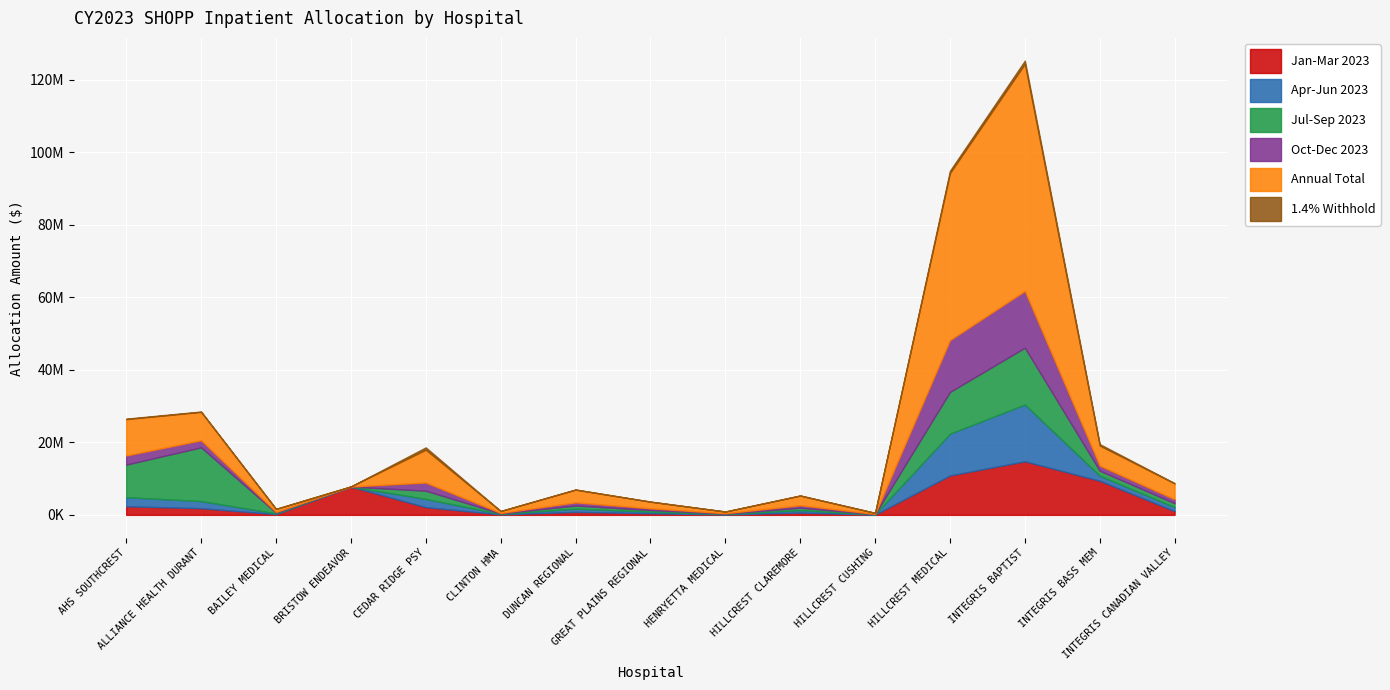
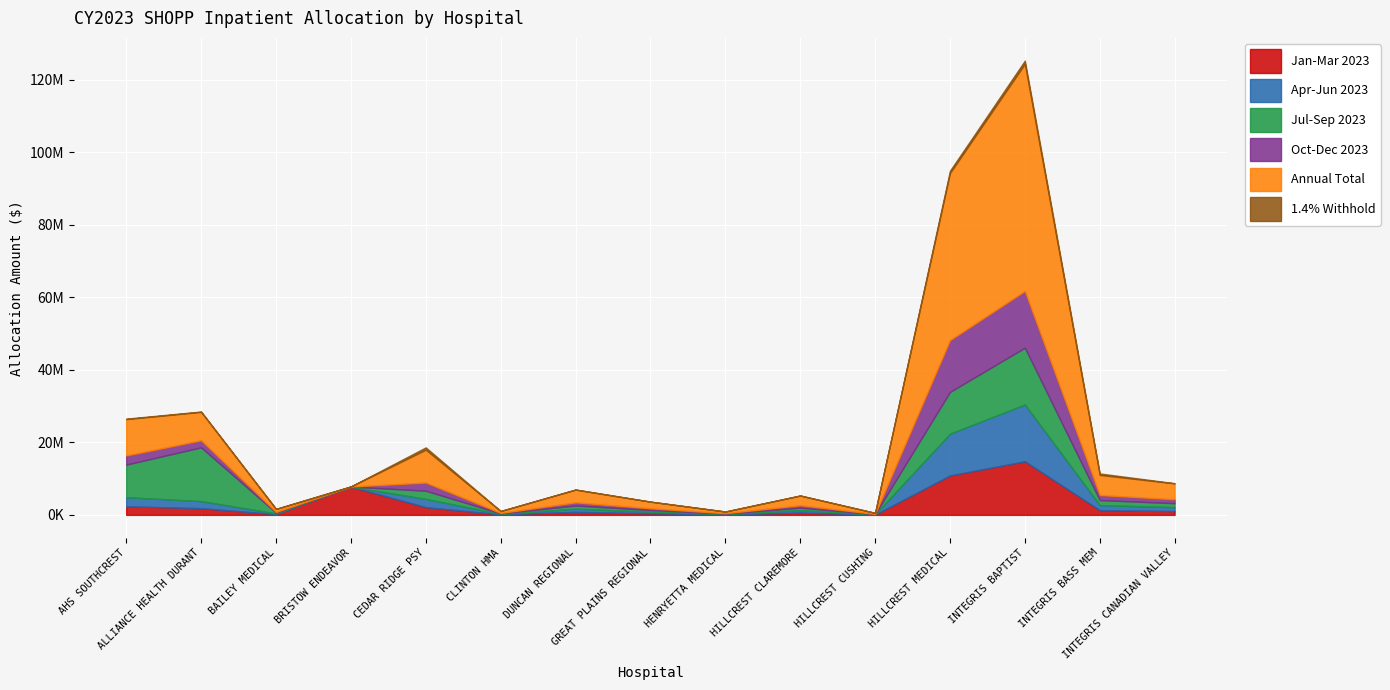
  {
    "Jan-Mar 2023": {
      "AHS SOUTHCREST": 2000000,
      "ALLIANCE HEALTH DURANT": 2000000,
      "CEDAR RIDGE PSY": 2000000,
      "DUNCAN REGIONAL": 1000000,
      "HILLCREST MEDICAL": 11000000,
      "INTEGRIS BAPTIST": 15000000,
-     "INTEGRIS BASS MEM": 9000000,
+     "INTEGRIS BASS MEM": 1000000,
      "INTEGRIS CANADIAN VALLEY": 1000000
    },
    "Apr-Jun 2023": {
      "AHS SOUTHCREST": 3000000,
      "ALLIANCE HEALTH DURANT": 2000000,
      "CEDAR RIDGE PSY": 2000000,
      "DUNCAN REGIONAL": 1000000,
      "HILLCREST MEDICAL": 12000000,
      "INTEGRIS BAPTIST": 16000000,
      "INTEGRIS BASS MEM": 1000000,
      "INTEGRIS CANADIAN VALLEY": 1000000
    },
    "Jul-Sep 2023": {
      "AHS SOUTHCREST": 9000000,
      "ALLIANCE HEALTH DURANT": 15000000,
      "CEDAR RIDGE PSY": 2000000,
      "DUNCAN REGIONAL": 1000000,
      "HILLCREST MEDICAL": 12000000,
      "INTEGRIS BAPTIST": 16000000,
      "INTEGRIS BASS MEM": 1000000,
      "INTEGRIS CANADIAN VALLEY": 1000000
    },
    "Oct-Dec 2023": {
      "AHS SOUTHCREST": 3000000,
      "ALLIANCE HEALTH DURANT": 2000000,
      "CEDAR RIDGE PSY": 2000000,
      "DUNCAN REGIONAL": 1000000,
      "HILLCREST MEDICAL": 14000000,
      "INTEGRIS BAPTIST": 16000000,
      "INTEGRIS BASS MEM": 1000000,
      "INTEGRIS CANADIAN VALLEY": 1000000
    },
    "Annual Total": {
      "INTEGRIS BAPTIST": 63000000
    },
    "1.4% Withhold": {
      "INTEGRIS BAPTIST": 1000000
    }
  }
